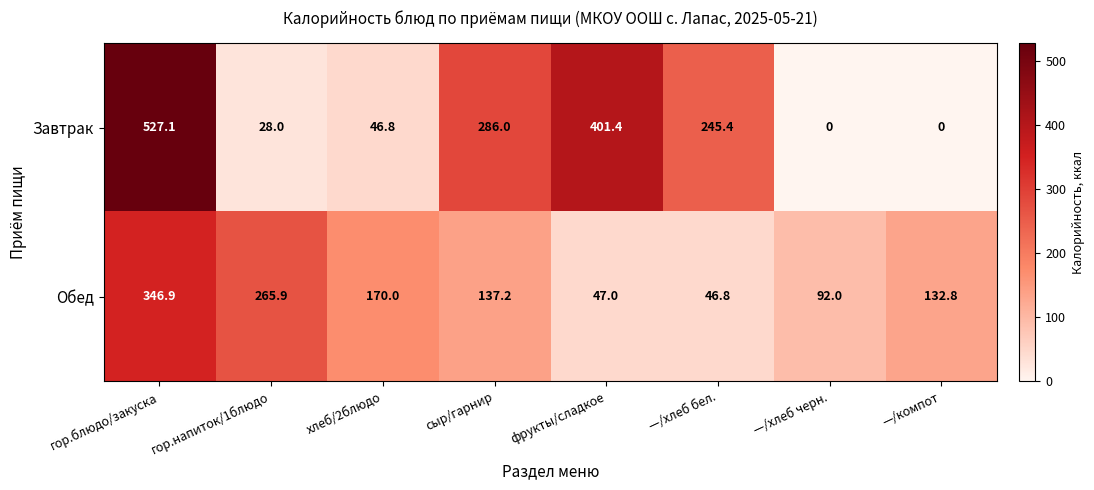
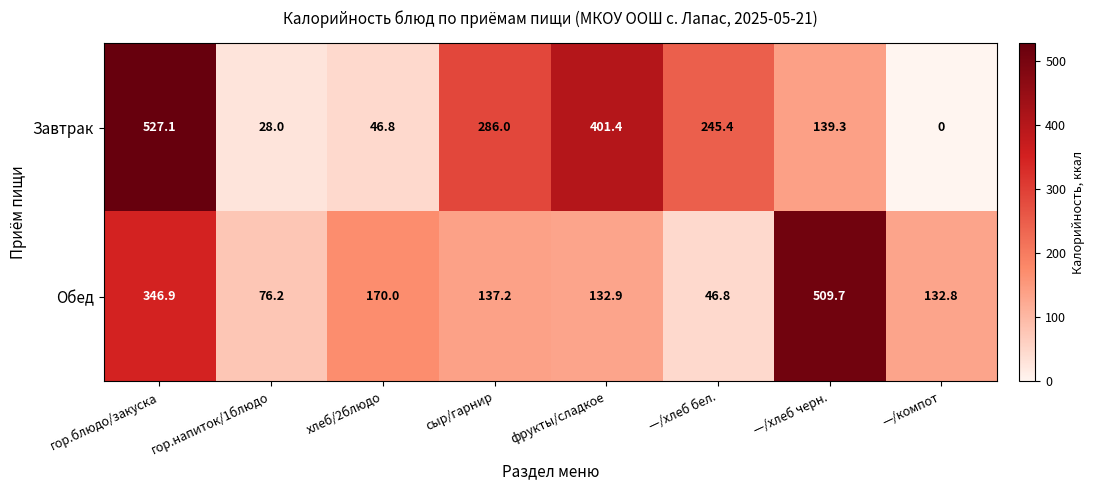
  {
    "Завтрак": {
      "гор.блюдо/закуска": 527.1,
      "гор.напиток/1блюдо": 28.0,
      "хлеб/2блюдо": 46.8,
      "сыр/гарнир": 286.0,
      "фрукты/сладкое": 401.4,
      "—/хлеб бел.": 245.4,
-     "—/хлеб черн.": 0,
+     "—/хлеб черн.": 139.3,
      "—/компот": 0
    },
    "Обед": {
      "гор.блюдо/закуска": 346.9,
-     "гор.напиток/1блюдо": 265.9,
+     "гор.напиток/1блюдо": 76.2,
      "хлеб/2блюдо": 170.0,
      "сыр/гарнир": 137.2,
-     "фрукты/сладкое": 47.0,
+     "фрукты/сладкое": 132.9,
      "—/хлеб бел.": 46.8,
-     "—/хлеб черн.": 92.0,
+     "—/хлеб черн.": 509.7,
      "—/компот": 132.8
    }
  }
